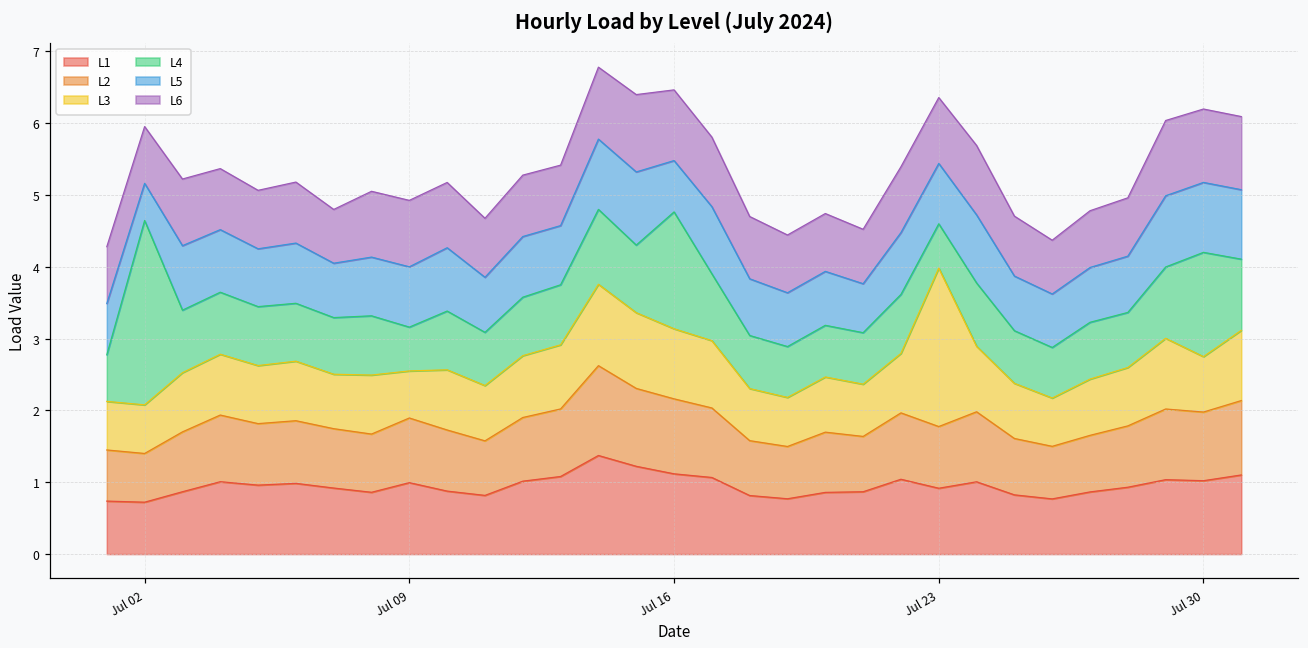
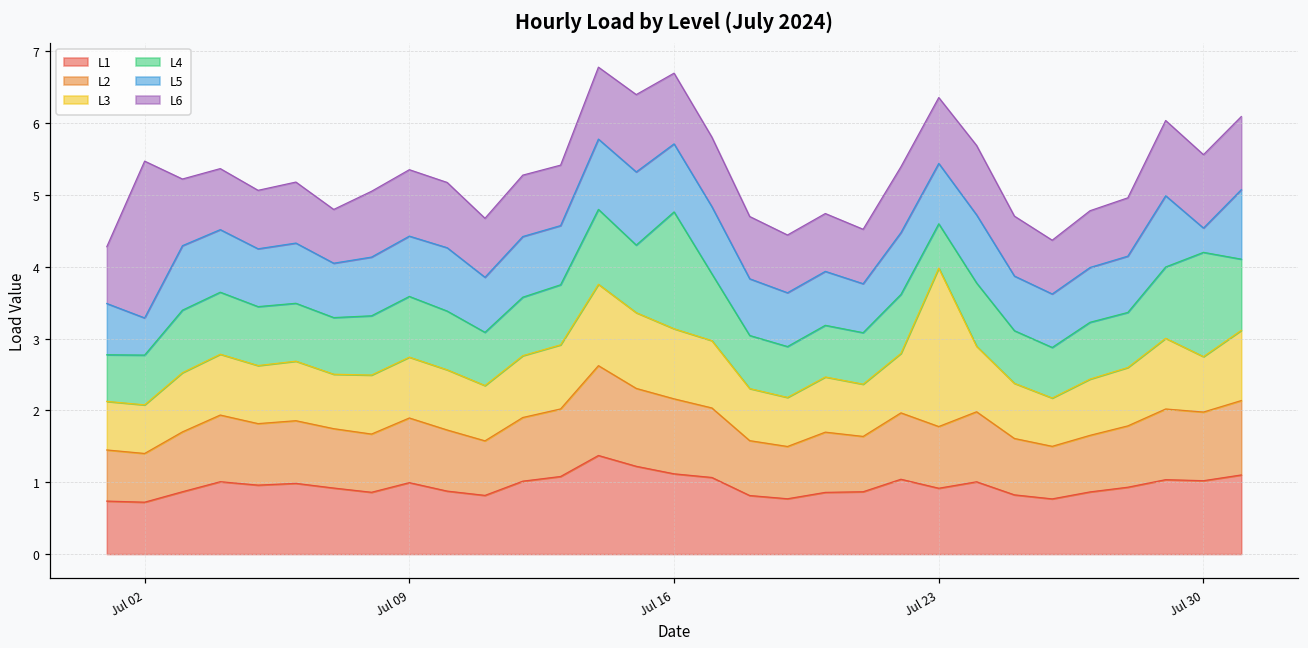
  {
    "L3": {
      "Jul 02": 0.7,
-     "Jul 09": 0.7,
+     "Jul 09": 0.8,
      "Jul 16": 1.0,
      "Jul 23": 2.2,
      "Jul 30": 0.8
    },
    "L4": {
-     "Jul 02": 2.6,
-     "Jul 09": 0.6,
+     "Jul 02": 0.7,
+     "Jul 09": 0.8,
      "Jul 16": 1.6,
      "Jul 23": 0.6,
      "Jul 30": 1.5
    },
    "L5": {
      "Jul 02": 0.5,
      "Jul 09": 0.8,
-     "Jul 16": 0.7,
+     "Jul 16": 0.9,
      "Jul 23": 0.8,
-     "Jul 30": 1.0
+     "Jul 30": 0.3
    },
    "L6": {
-     "Jul 02": 0.8,
+     "Jul 02": 2.2,
      "Jul 09": 0.9,
      "Jul 16": 1.0,
      "Jul 23": 0.9,
      "Jul 30": 1.0
    }
  }
